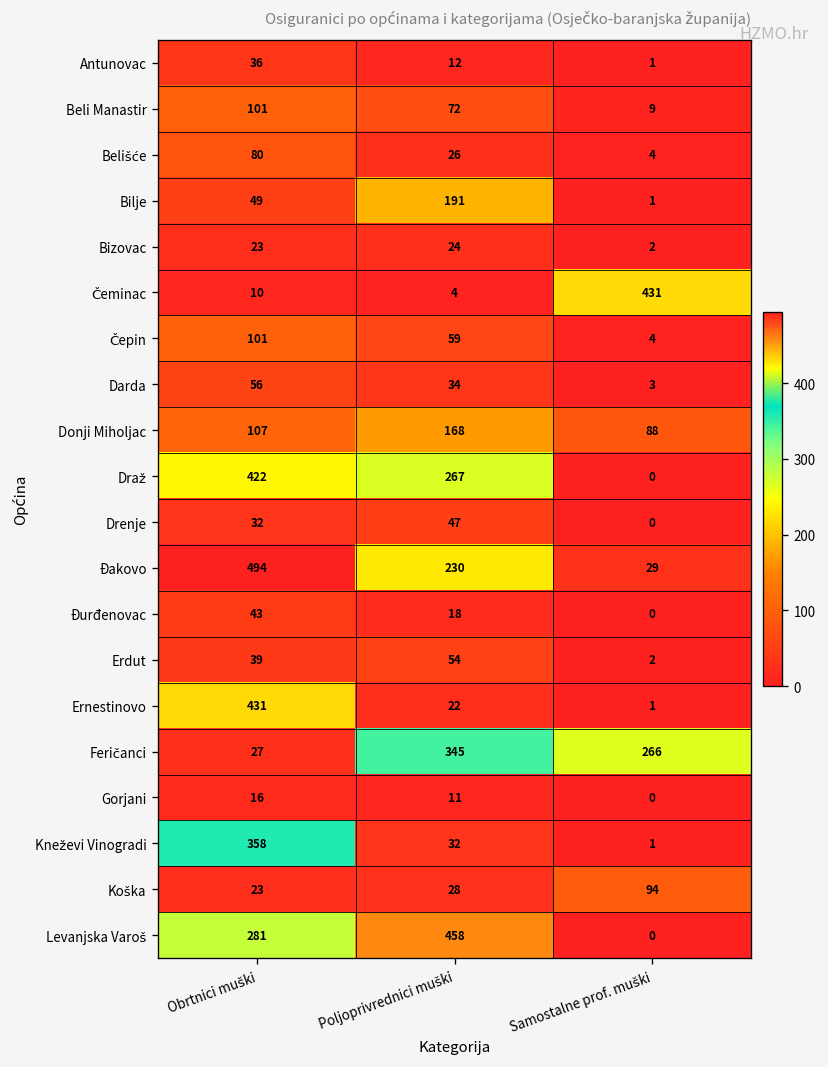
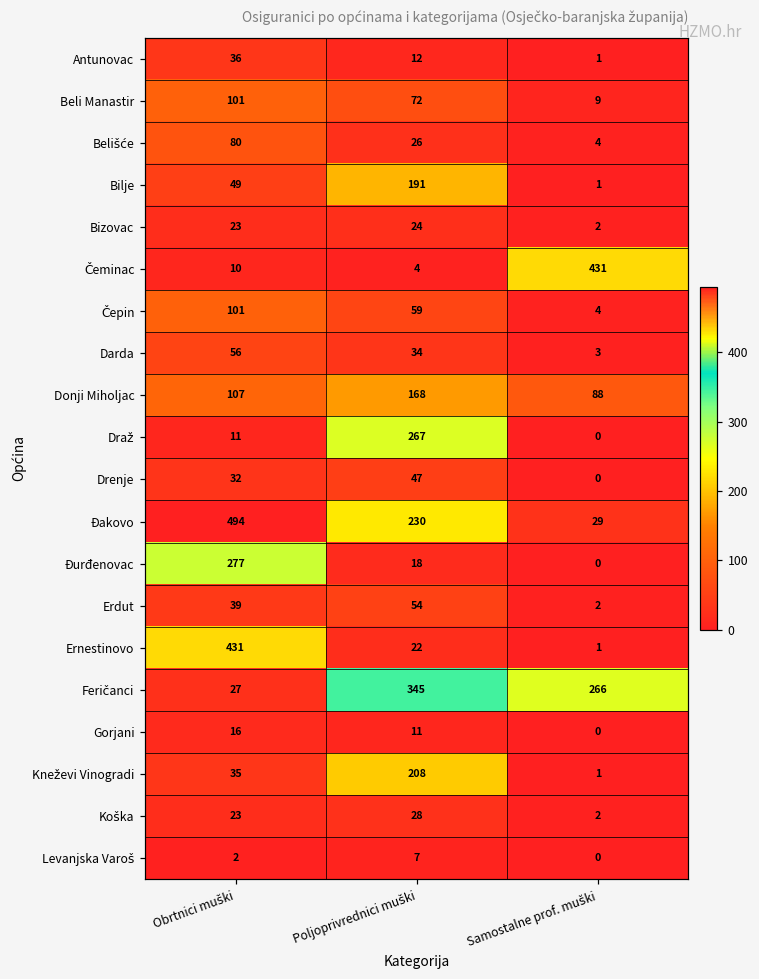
  {
    "Antunovac": {
      "Obrtnici muški": 36,
      "Poljoprivrednici muški": 12,
      "Samostalne prof. muški": 1
    },
    "Beli Manastir": {
      "Obrtnici muški": 101,
      "Poljoprivrednici muški": 72,
      "Samostalne prof. muški": 9
    },
    "Belišće": {
      "Obrtnici muški": 80,
      "Poljoprivrednici muški": 26,
      "Samostalne prof. muški": 4
    },
    "Bilje": {
      "Obrtnici muški": 49,
      "Poljoprivrednici muški": 191,
      "Samostalne prof. muški": 1
    },
    "Bizovac": {
      "Obrtnici muški": 23,
      "Poljoprivrednici muški": 24,
      "Samostalne prof. muški": 2
    },
    "Čeminac": {
      "Obrtnici muški": 10,
      "Poljoprivrednici muški": 4,
      "Samostalne prof. muški": 431
    },
    "Čepin": {
      "Obrtnici muški": 101,
      "Poljoprivrednici muški": 59,
      "Samostalne prof. muški": 4
    },
    "Darda": {
      "Obrtnici muški": 56,
      "Poljoprivrednici muški": 34,
      "Samostalne prof. muški": 3
    },
    "Donji Miholjac": {
      "Obrtnici muški": 107,
      "Poljoprivrednici muški": 168,
      "Samostalne prof. muški": 88
    },
    "Draž": {
-     "Obrtnici muški": 422,
+     "Obrtnici muški": 11,
      "Poljoprivrednici muški": 267,
      "Samostalne prof. muški": 0
    },
    "Drenje": {
      "Obrtnici muški": 32,
      "Poljoprivrednici muški": 47,
      "Samostalne prof. muški": 0
    },
    "Đakovo": {
      "Obrtnici muški": 494,
      "Poljoprivrednici muški": 230,
      "Samostalne prof. muški": 29
    },
    "Đurđenovac": {
-     "Obrtnici muški": 43,
+     "Obrtnici muški": 277,
      "Poljoprivrednici muški": 18,
      "Samostalne prof. muški": 0
    },
    "Erdut": {
      "Obrtnici muški": 39,
      "Poljoprivrednici muški": 54,
      "Samostalne prof. muški": 2
    },
    "Ernestinovo": {
      "Obrtnici muški": 431,
      "Poljoprivrednici muški": 22,
      "Samostalne prof. muški": 1
    },
    "Feričanci": {
      "Obrtnici muški": 27,
      "Poljoprivrednici muški": 345,
      "Samostalne prof. muški": 266
    },
    "Gorjani": {
      "Obrtnici muški": 16,
      "Poljoprivrednici muški": 11,
      "Samostalne prof. muški": 0
    },
    "Kneževi Vinogradi": {
-     "Obrtnici muški": 358,
-     "Poljoprivrednici muški": 32,
+     "Obrtnici muški": 35,
+     "Poljoprivrednici muški": 208,
      "Samostalne prof. muški": 1
    },
    "Koška": {
      "Obrtnici muški": 23,
      "Poljoprivrednici muški": 28,
-     "Samostalne prof. muški": 94
+     "Samostalne prof. muški": 2
    },
    "Levanjska Varoš": {
-     "Obrtnici muški": 281,
-     "Poljoprivrednici muški": 458,
+     "Obrtnici muški": 2,
+     "Poljoprivrednici muški": 7,
      "Samostalne prof. muški": 0
    }
  }
